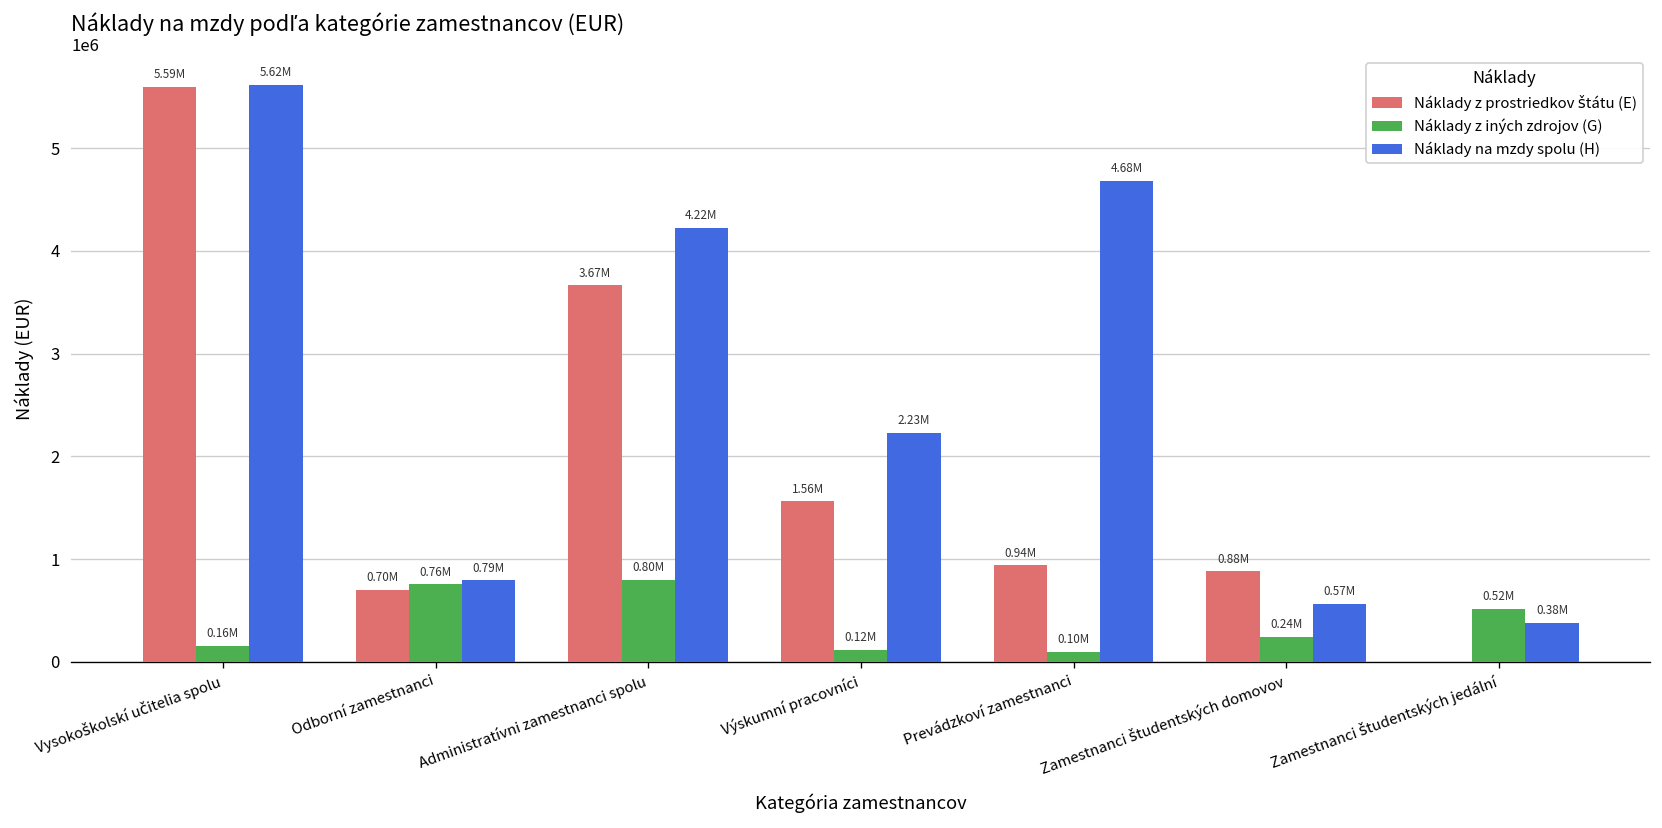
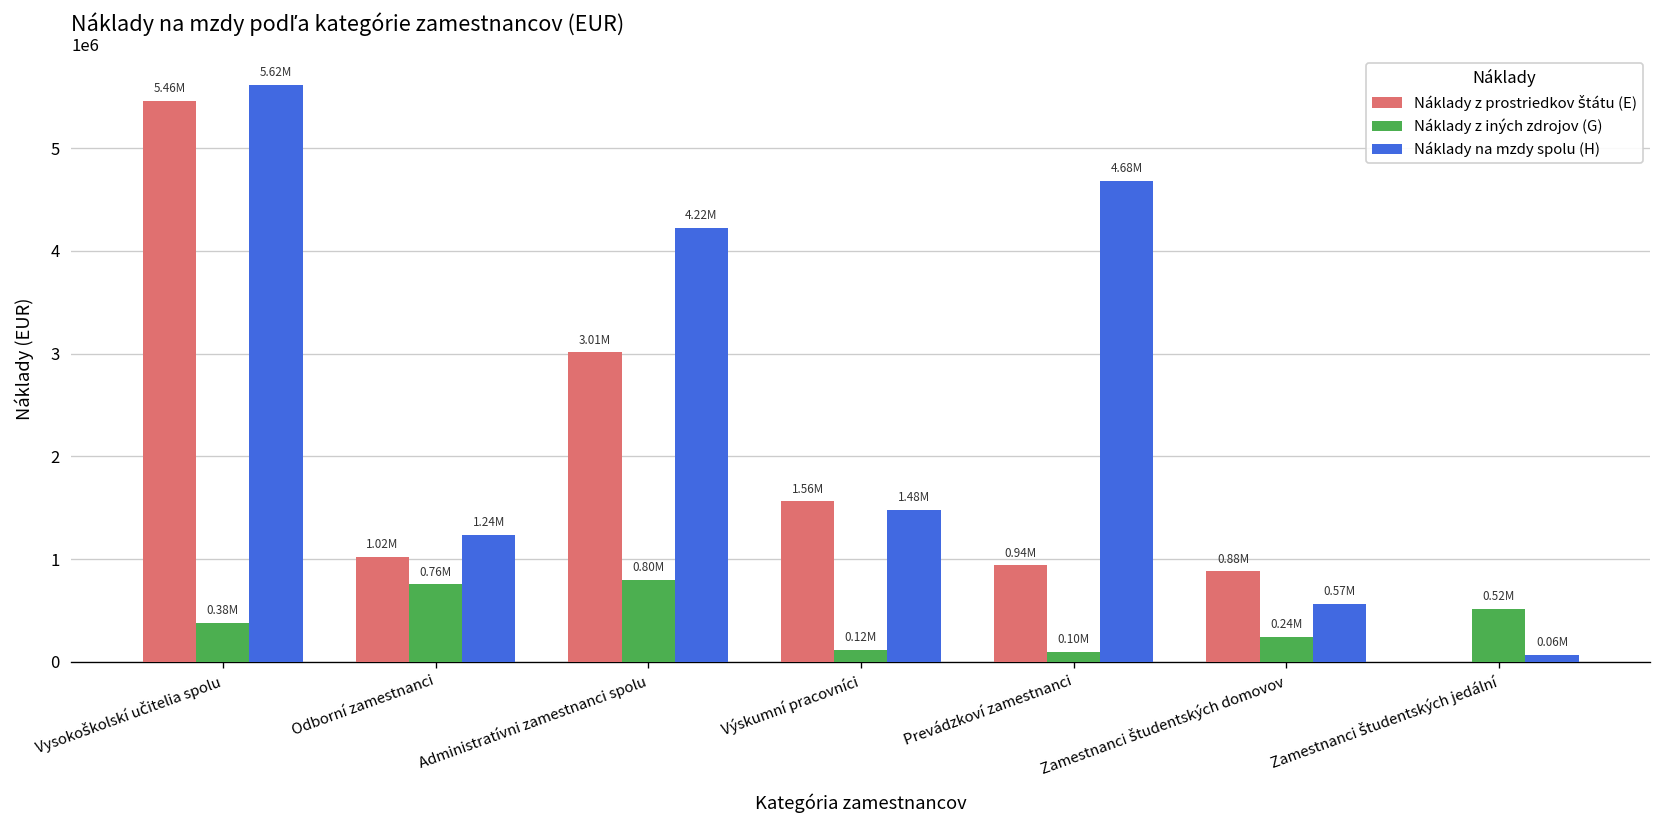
  {
    "Náklady z prostriedkov štátu (E)": {
-     "Vysokoškolskí učitelia spolu": "5.59M",
-     "Odborní zamestnanci": "0.70M",
-     "Administratívni zamestnanci spolu": "3.67M",
+     "Vysokoškolskí učitelia spolu": "5.46M",
+     "Odborní zamestnanci": "1.02M",
+     "Administratívni zamestnanci spolu": "3.01M",
      "Výskumní pracovníci": "1.56M",
      "Prevádzkoví zamestnanci": "0.94M",
      "Zamestnanci študentských domovov": "0.88M"
    },
    "Náklady z iných zdrojov (G)": {
-     "Vysokoškolskí učitelia spolu": "0.16M",
+     "Vysokoškolskí učitelia spolu": "0.38M",
      "Odborní zamestnanci": "0.76M",
      "Administratívni zamestnanci spolu": "0.80M",
      "Výskumní pracovníci": "0.12M",
      "Prevádzkoví zamestnanci": "0.10M",
      "Zamestnanci študentských domovov": "0.24M",
      "Zamestnanci študentských jedální": "0.52M"
    },
    "Náklady na mzdy spolu (H)": {
      "Vysokoškolskí učitelia spolu": "5.62M",
-     "Odborní zamestnanci": "0.79M",
+     "Odborní zamestnanci": "1.24M",
      "Administratívni zamestnanci spolu": "4.22M",
-     "Výskumní pracovníci": "2.23M",
+     "Výskumní pracovníci": "1.48M",
      "Prevádzkoví zamestnanci": "4.68M",
      "Zamestnanci študentských domovov": "0.57M",
-     "Zamestnanci študentských jedální": "0.38M"
+     "Zamestnanci študentských jedální": "0.06M"
    }
  }
